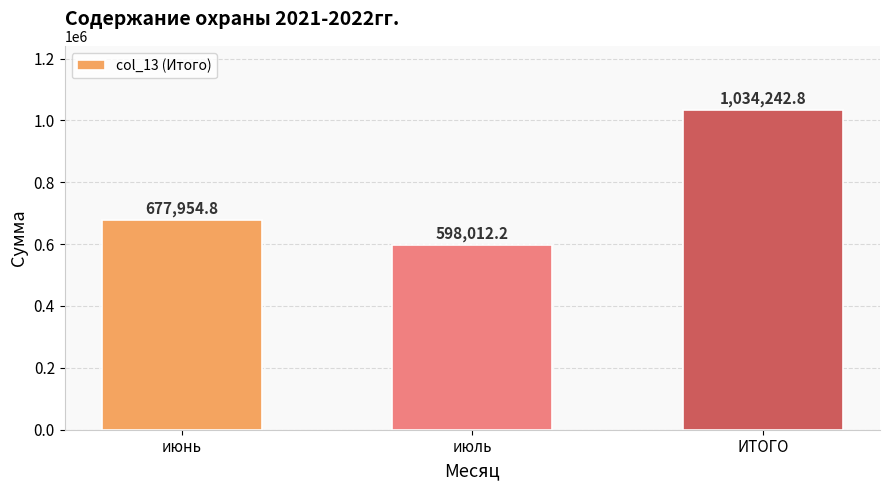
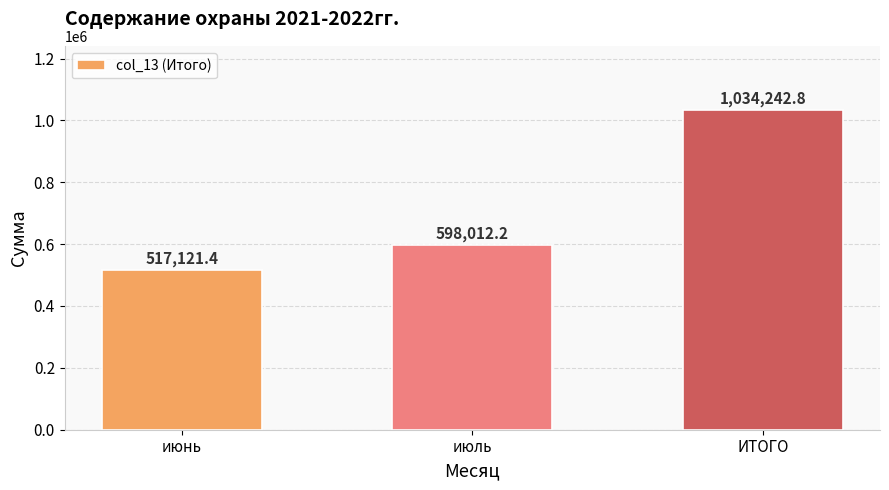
  {
-   "июнь": "677,954.8",
+   "июнь": "517,121.4",
    "июль": "598,012.2",
    "ИТОГО": "1,034,242.8"
  }
